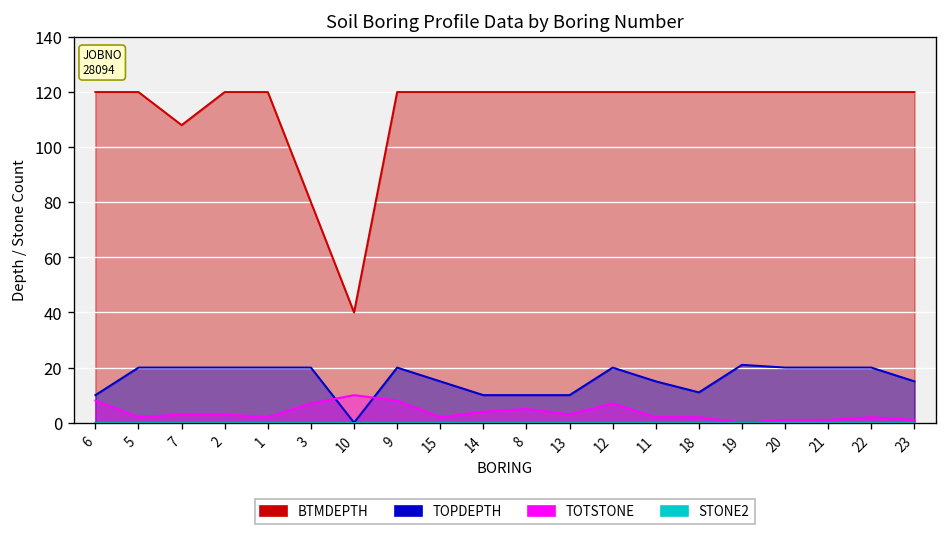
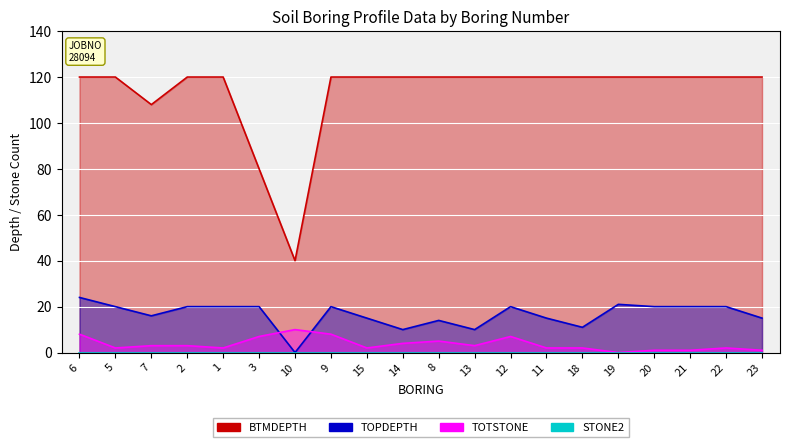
  {
    "BTMDEPTH": {
      "5": 120,
      "7": 108,
      "2": 120,
      "1": 120,
      "3": 80,
      "10": 40,
      "9": 120,
      "15": 120,
      "14": 120,
      "8": 120,
      "13": 120,
      "12": 120,
      "11": 120,
      "18": 120,
      "19": 120,
      "20": 120,
      "21": 120,
      "22": 120,
      "23": 120
    },
    "TOPDEPTH": {
-     "6": 10,
+     "6": 24,
      "5": 20,
-     "7": 20,
+     "7": 16,
      "2": 20,
      "1": 20,
      "3": 20,
      "9": 20,
      "15": 15,
      "14": 10,
-     "8": 10,
+     "8": 14,
      "13": 10,
      "12": 20,
      "11": 15,
      "18": 11,
      "19": 21,
      "20": 20,
      "21": 20,
      "22": 20,
      "23": 15
    },
    "TOTSTONE": {
      "6": 8,
      "5": 2,
      "7": 3,
      "2": 3,
      "1": 2,
      "3": 7,
      "10": 10,
      "9": 8,
      "15": 2,
      "14": 4,
      "8": 5,
      "13": 3,
      "12": 7,
      "11": 2,
      "18": 2,
      "22": 2
    },
    "STONE2": {
      "6": 0,
      "5": 0,
      "7": 0,
      "2": 0,
      "1": 0,
      "3": 0,
      "9": 0,
      "15": 0,
      "14": 0,
      "8": 0,
      "13": 0,
      "12": 0,
      "11": 0,
      "18": 0,
      "22": 0
    }
  }
